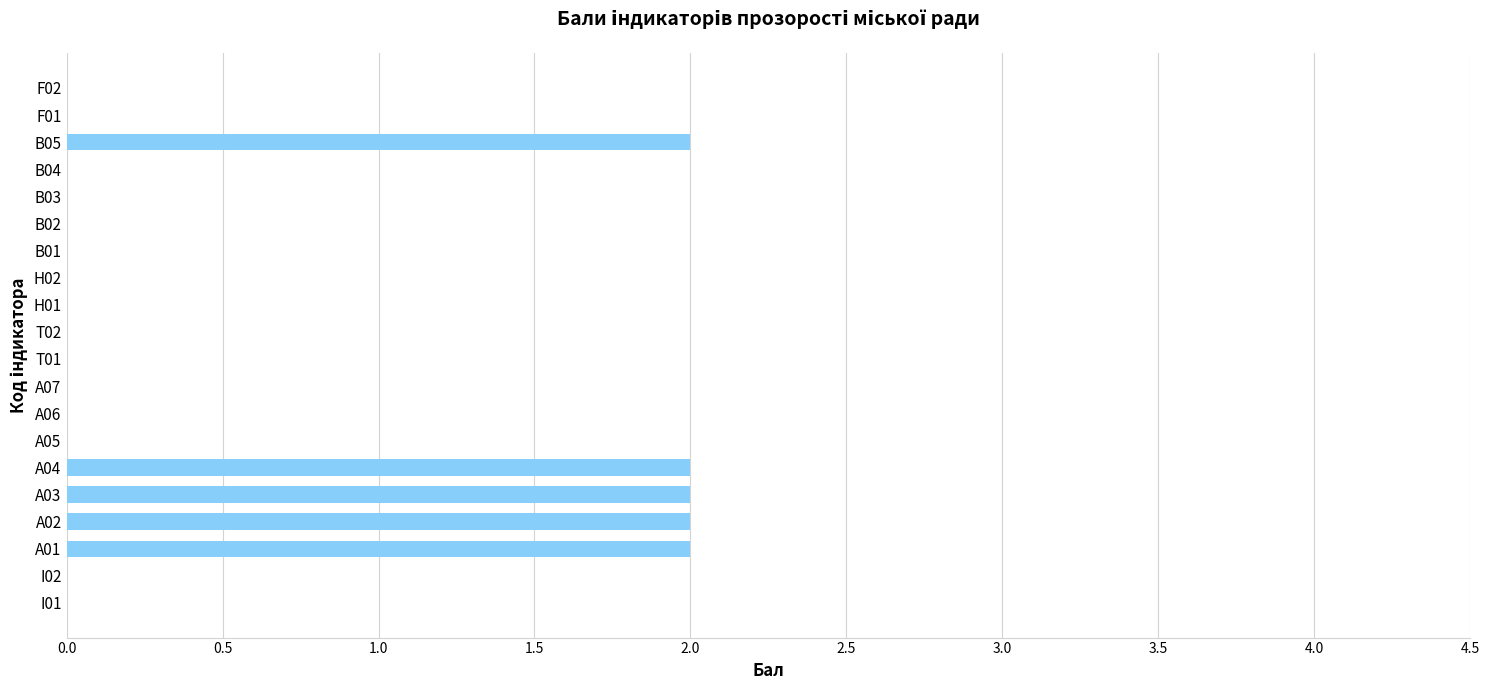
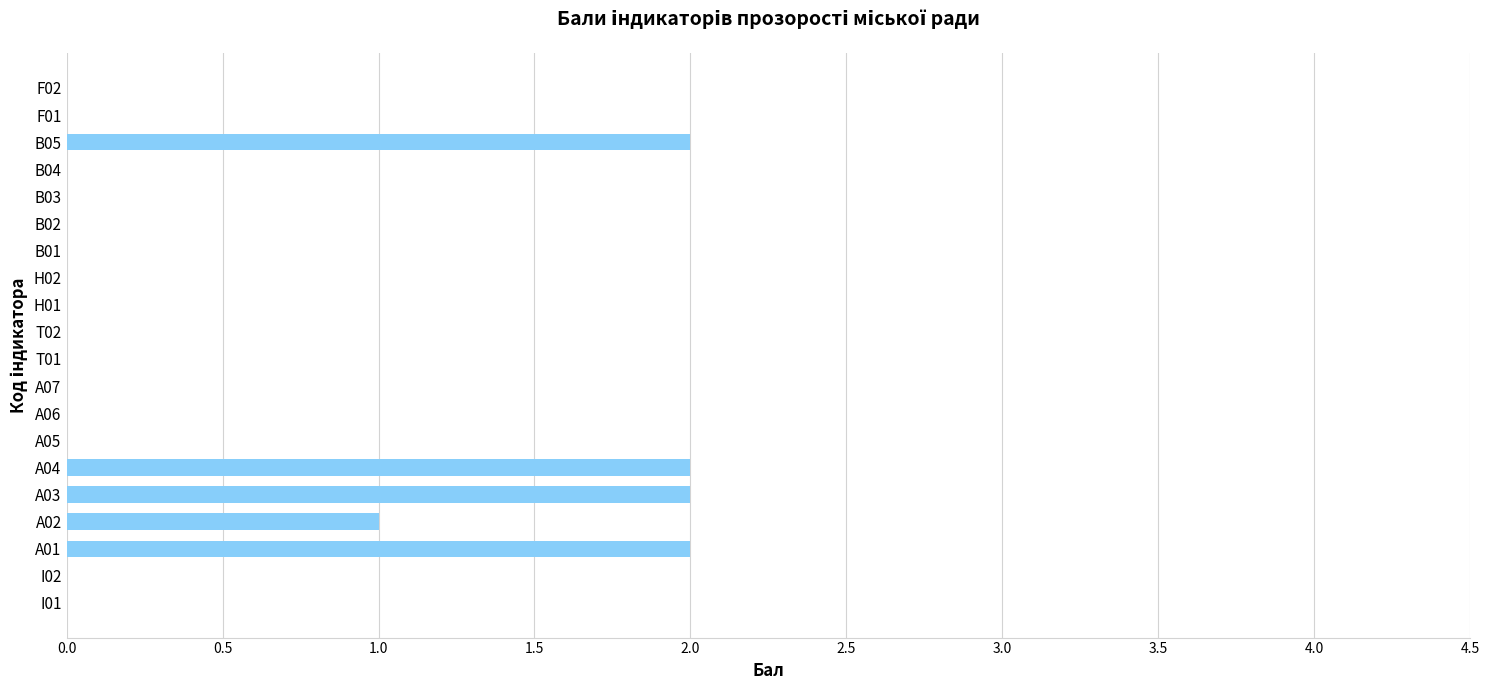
  {
    "F02": 0,
    "F01": 0,
    "B05": 2,
    "B04": 0,
    "B03": 0,
    "B02": 0,
    "B01": 0,
    "H02": 0,
    "H01": 0,
    "T02": 0,
    "T01": 0,
    "A07": 0,
    "A06": 0,
    "A05": 0,
    "A04": 2,
    "A03": 2,
-   "A02": 2,
+   "A02": 1,
    "A01": 2,
    "I02": 0,
    "I01": 0
  }
